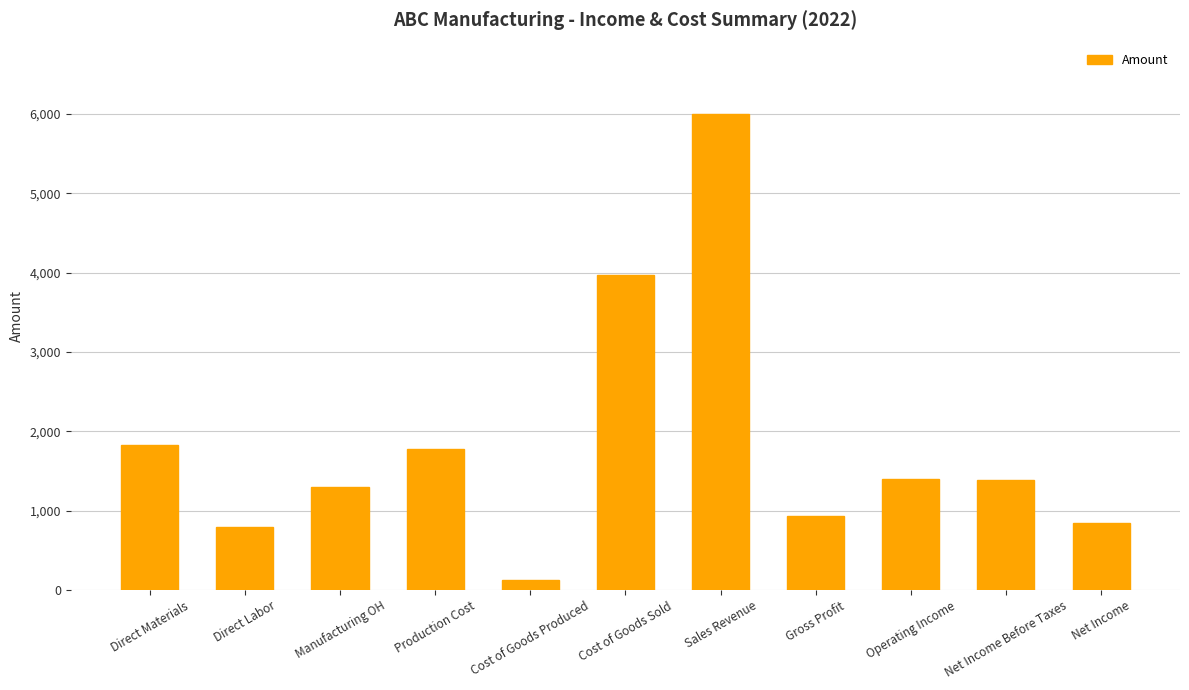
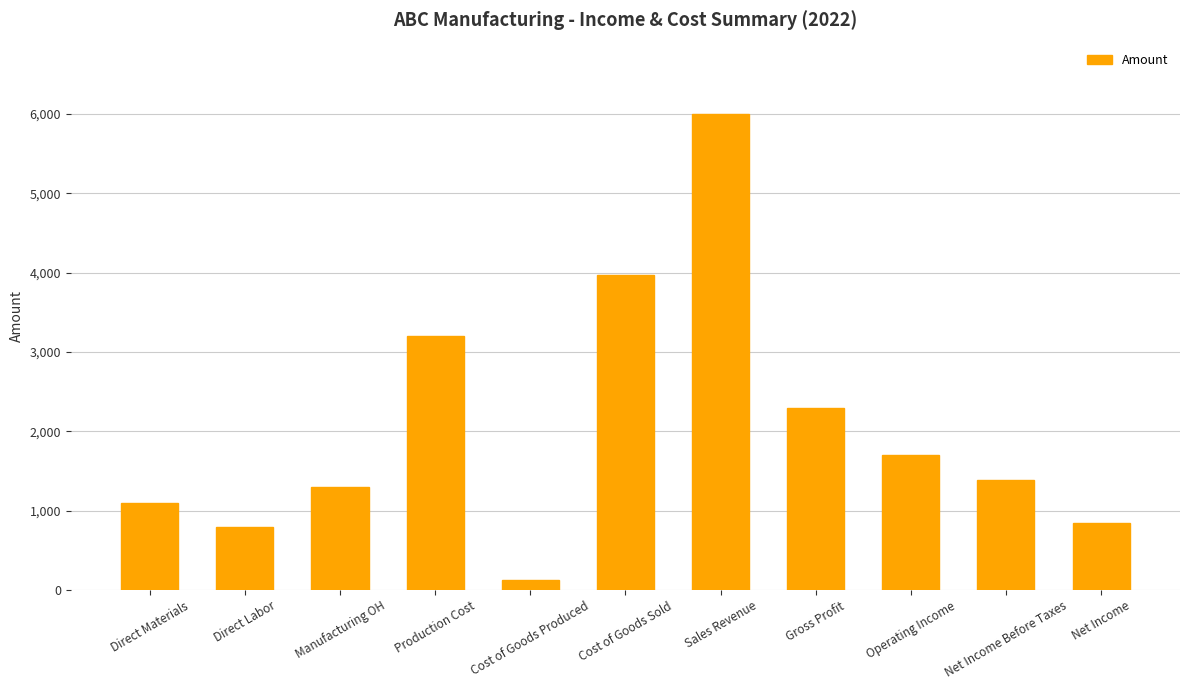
  {
-   "Direct Materials": "1,800",
+   "Direct Materials": "1,100",
    "Direct Labor": "800",
    "Manufacturing OH": "1,300",
-   "Production Cost": "1,800",
+   "Production Cost": "3,200",
    "Cost of Goods Produced": "100",
    "Cost of Goods Sold": "4,000",
    "Sales Revenue": "6,000",
-   "Gross Profit": "900",
-   "Operating Income": "1,400",
+   "Gross Profit": "2,300",
+   "Operating Income": "1,700",
    "Net Income Before Taxes": "1,400",
    "Net Income": "800"
  }
